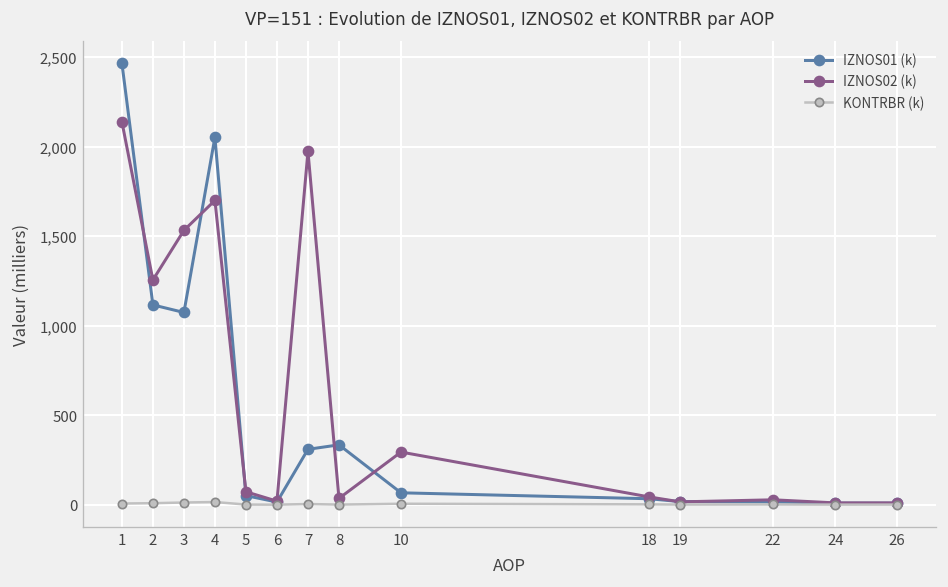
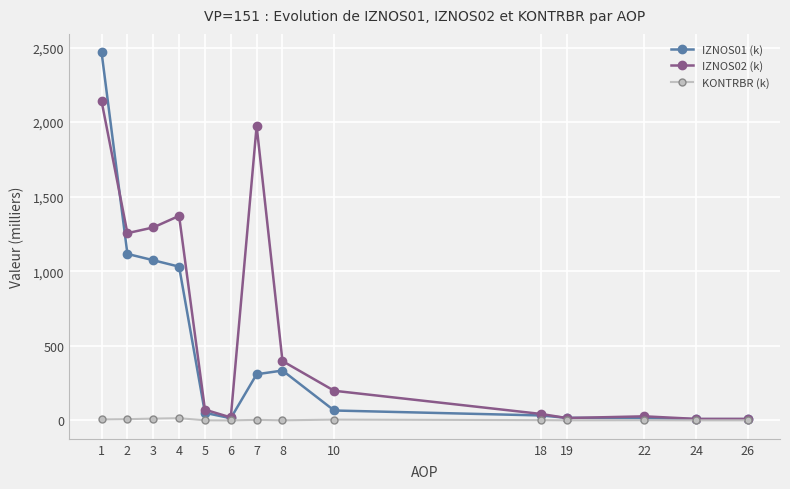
  {
    "IZNOS01 (k)": {
      "1": "2,470",
      "2": "1,120",
      "3": "1,070",
-     "4": "2,050",
+     "4": "1,030",
      "5": "50",
      "7": "310",
      "8": "330",
      "10": "70"
    },
    "IZNOS02 (k)": {
      "1": "2,140",
      "2": "1,260",
-     "3": "1,530",
-     "4": "1,700",
+     "3": "1,290",
+     "4": "1,370",
      "5": "70",
      "7": "1,970",
-     "8": "40",
-     "10": "290"
+     "8": "400",
+     "10": "200"
    },
    "KONTRBR (k)": {
      "1": "10",
      "2": "10",
      "3": "10",
      "4": "20",
      "5": "0",
      "7": "0",
      "8": "0",
      "10": "10",
      "18": "0"
    }
  }
